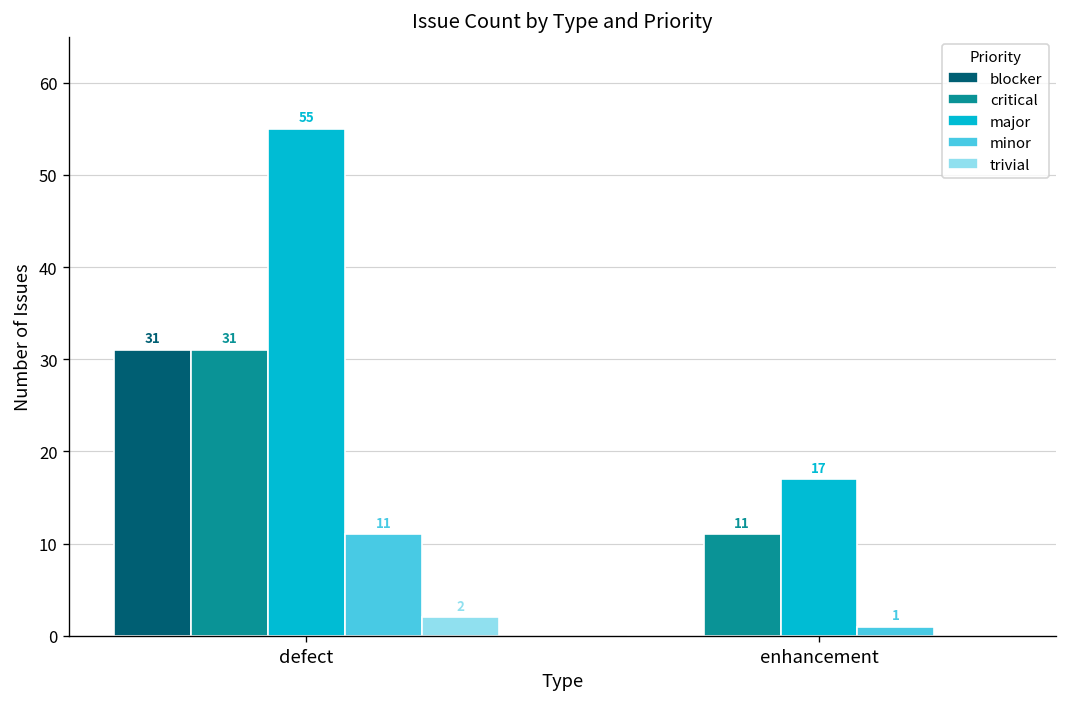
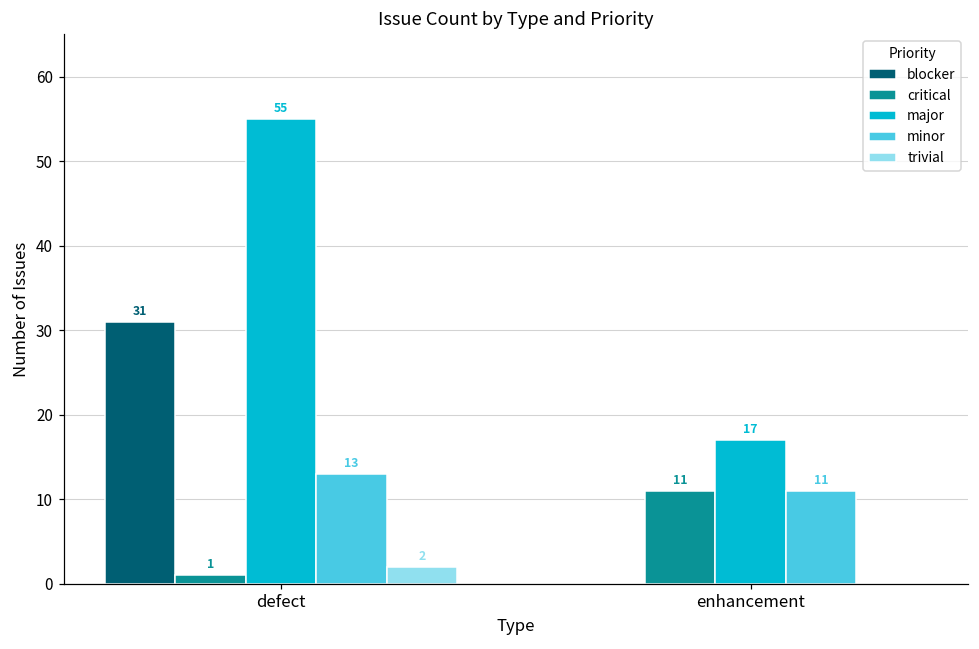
  {
    "blocker": {
      "defect": 31
    },
    "critical": {
-     "defect": 31,
+     "defect": 1,
      "enhancement": 11
    },
    "major": {
      "defect": 55,
      "enhancement": 17
    },
    "minor": {
-     "defect": 11,
-     "enhancement": 1
+     "defect": 13,
+     "enhancement": 11
    },
    "trivial": {
      "defect": 2
    }
  }
